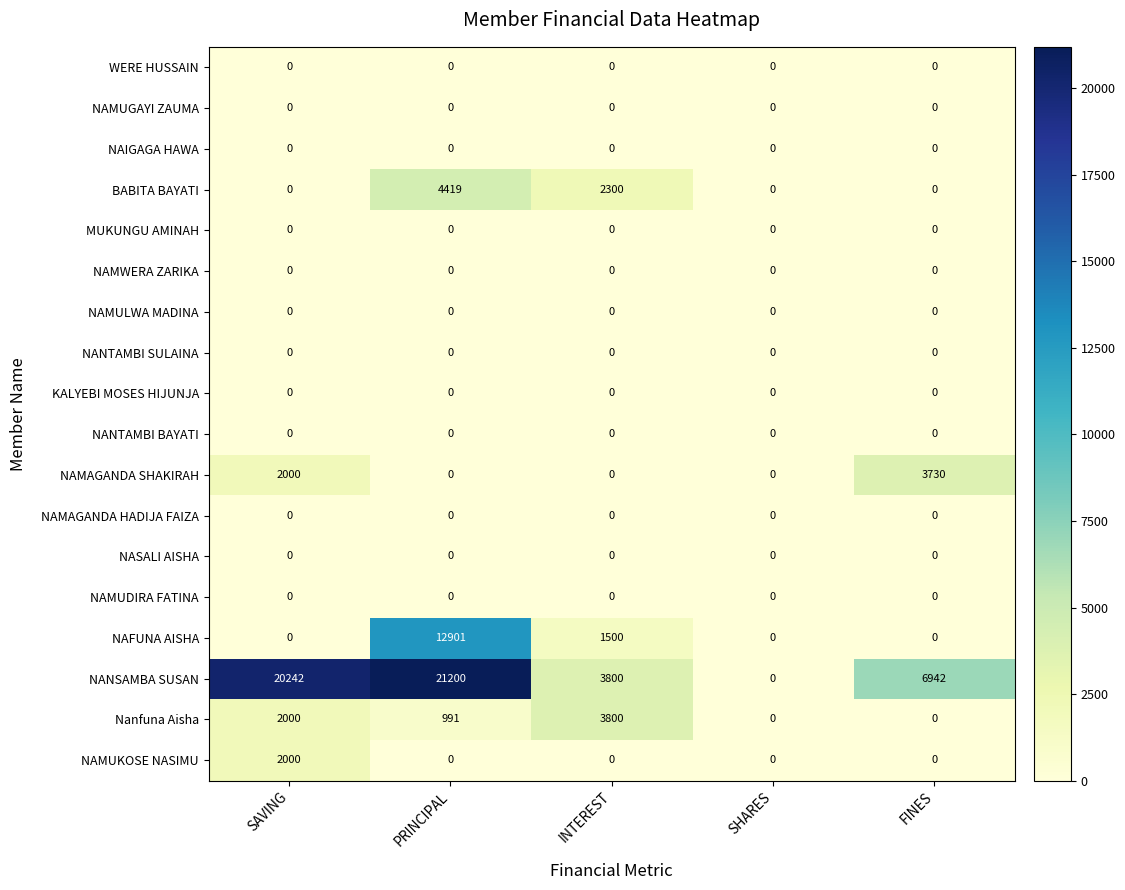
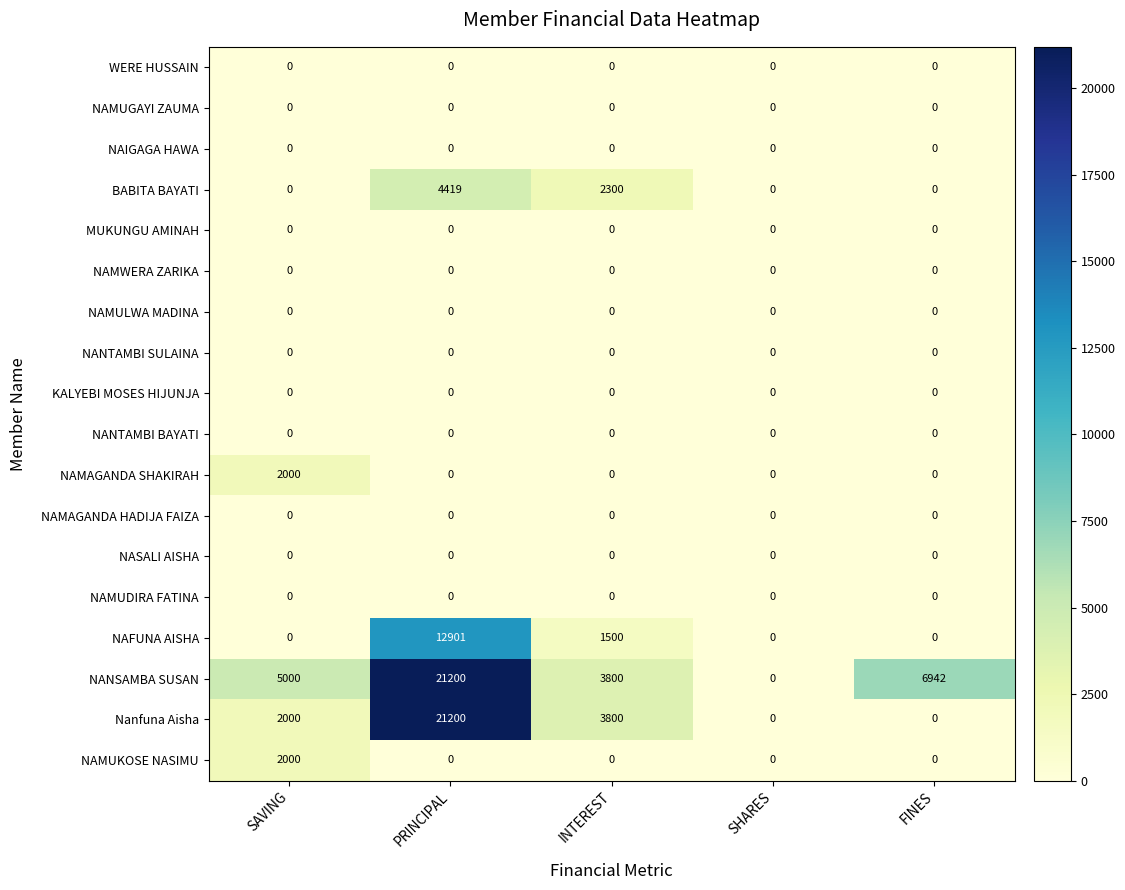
  {
    "WERE HUSSAIN": {
      "SAVING": 0,
      "PRINCIPAL": 0,
      "INTEREST": 0,
      "SHARES": 0,
      "FINES": 0
    },
    "NAMUGAYI ZAUMA": {
      "SAVING": 0,
      "PRINCIPAL": 0,
      "INTEREST": 0,
      "SHARES": 0,
      "FINES": 0
    },
    "NAIGAGA HAWA": {
      "SAVING": 0,
      "PRINCIPAL": 0,
      "INTEREST": 0,
      "SHARES": 0,
      "FINES": 0
    },
    "BABITA BAYATI": {
      "SAVING": 0,
      "PRINCIPAL": 4419,
      "INTEREST": 2300,
      "SHARES": 0,
      "FINES": 0
    },
    "MUKUNGU AMINAH": {
      "SAVING": 0,
      "PRINCIPAL": 0,
      "INTEREST": 0,
      "SHARES": 0,
      "FINES": 0
    },
    "NAMWERA ZARIKA": {
      "SAVING": 0,
      "PRINCIPAL": 0,
      "INTEREST": 0,
      "SHARES": 0,
      "FINES": 0
    },
    "NAMULWA MADINA": {
      "SAVING": 0,
      "PRINCIPAL": 0,
      "INTEREST": 0,
      "SHARES": 0,
      "FINES": 0
    },
    "NANTAMBI SULAINA": {
      "SAVING": 0,
      "PRINCIPAL": 0,
      "INTEREST": 0,
      "SHARES": 0,
      "FINES": 0
    },
    "KALYEBI MOSES HIJUNJA": {
      "SAVING": 0,
      "PRINCIPAL": 0,
      "INTEREST": 0,
      "SHARES": 0,
      "FINES": 0
    },
    "NANTAMBI BAYATI": {
      "SAVING": 0,
      "PRINCIPAL": 0,
      "INTEREST": 0,
      "SHARES": 0,
      "FINES": 0
    },
    "NAMAGANDA SHAKIRAH": {
      "SAVING": 2000,
      "PRINCIPAL": 0,
      "INTEREST": 0,
      "SHARES": 0,
-     "FINES": 3730
+     "FINES": 0
    },
    "NAMAGANDA HADIJA FAIZA": {
      "SAVING": 0,
      "PRINCIPAL": 0,
      "INTEREST": 0,
      "SHARES": 0,
      "FINES": 0
    },
    "NASALI AISHA": {
      "SAVING": 0,
      "PRINCIPAL": 0,
      "INTEREST": 0,
      "SHARES": 0,
      "FINES": 0
    },
    "NAMUDIRA FATINA": {
      "SAVING": 0,
      "PRINCIPAL": 0,
      "INTEREST": 0,
      "SHARES": 0,
      "FINES": 0
    },
    "NAFUNA AISHA": {
      "SAVING": 0,
      "PRINCIPAL": 12901,
      "INTEREST": 1500,
      "SHARES": 0,
      "FINES": 0
    },
    "NANSAMBA SUSAN": {
-     "SAVING": 20242,
+     "SAVING": 5000,
      "PRINCIPAL": 21200,
      "INTEREST": 3800,
      "SHARES": 0,
      "FINES": 6942
    },
    "Nanfuna Aisha": {
      "SAVING": 2000,
-     "PRINCIPAL": 991,
+     "PRINCIPAL": 21200,
      "INTEREST": 3800,
      "SHARES": 0,
      "FINES": 0
    },
    "NAMUKOSE NASIMU": {
      "SAVING": 2000,
      "PRINCIPAL": 0,
      "INTEREST": 0,
      "SHARES": 0,
      "FINES": 0
    }
  }
